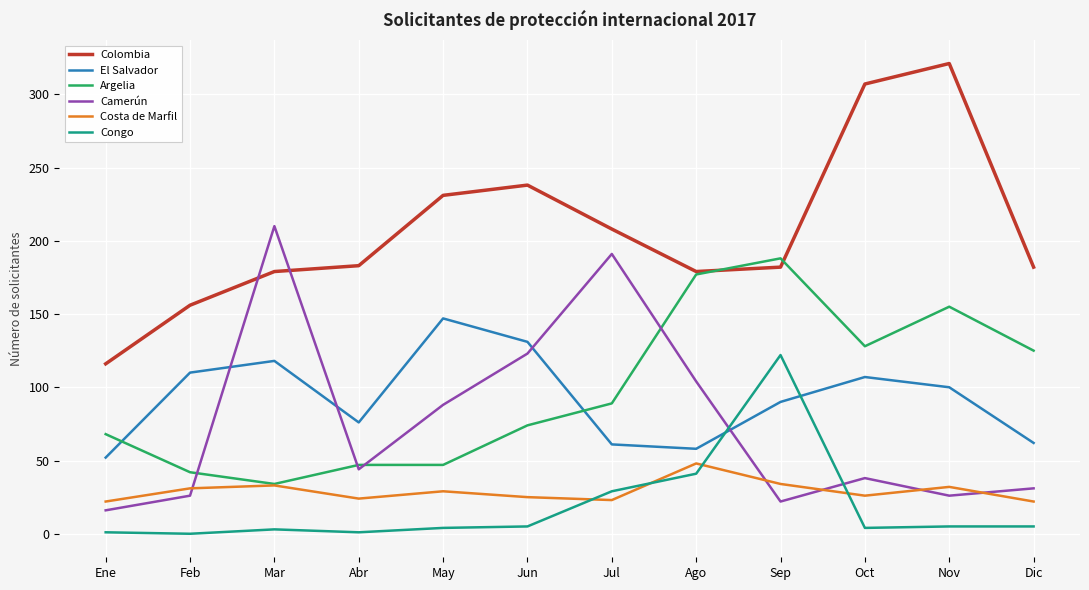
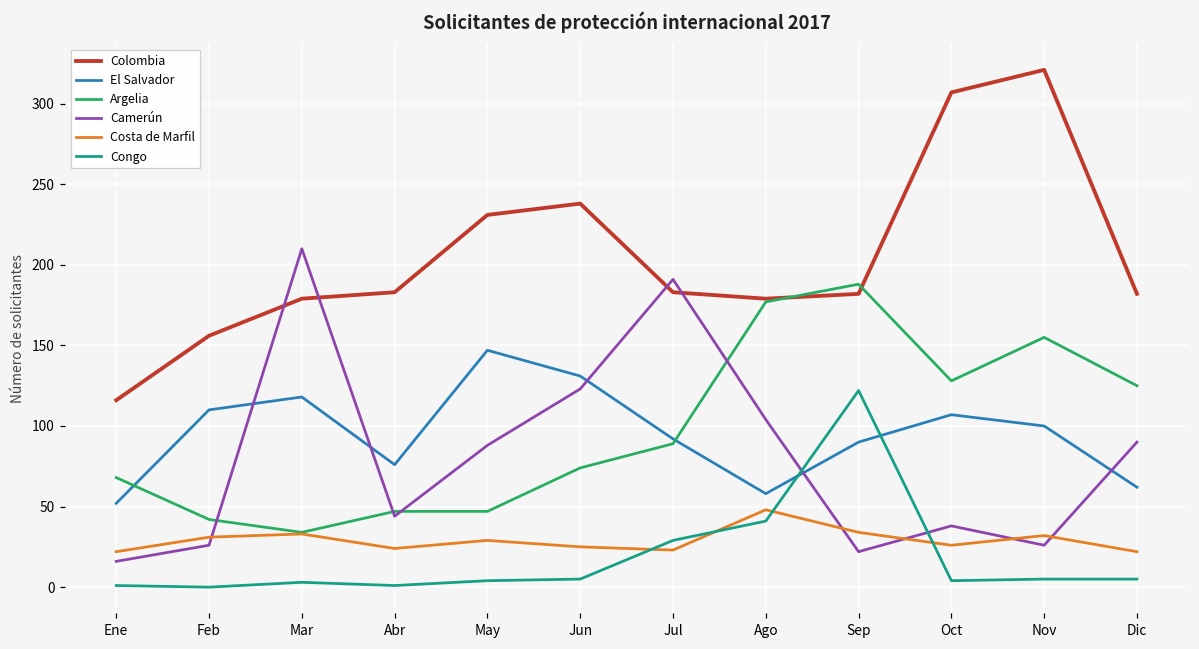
  {
    "Colombia": {
      "Ene": 116,
      "Feb": 156,
      "Mar": 179,
      "Abr": 183,
      "May": 231,
      "Jun": 238,
-     "Jul": 208,
+     "Jul": 183,
      "Ago": 179,
      "Sep": 182,
      "Oct": 307,
      "Nov": 321,
      "Dic": 182
    },
    "El Salvador": {
      "Ene": 52,
      "Feb": 110,
      "Mar": 118,
      "Abr": 76,
      "May": 147,
      "Jun": 131,
-     "Jul": 61,
+     "Jul": 92,
      "Ago": 58,
      "Sep": 90,
      "Oct": 107,
      "Nov": 100,
      "Dic": 62
    },
    "Camerún": {
      "Ene": 16,
      "Feb": 26,
      "Mar": 210,
      "Abr": 44,
      "May": 88,
      "Jun": 123,
      "Jul": 191,
      "Ago": 104,
      "Sep": 22,
      "Oct": 38,
      "Nov": 26,
-     "Dic": 31
+     "Dic": 90
    },
    "Costa de Marfil": {
      "Ene": 22,
      "Feb": 31,
      "Abr": 24,
      "May": 29,
      "Jun": 25,
      "Jul": 23,
      "Ago": 48,
      "Sep": 34,
      "Oct": 26,
      "Nov": 32,
      "Dic": 22
    }
  }
